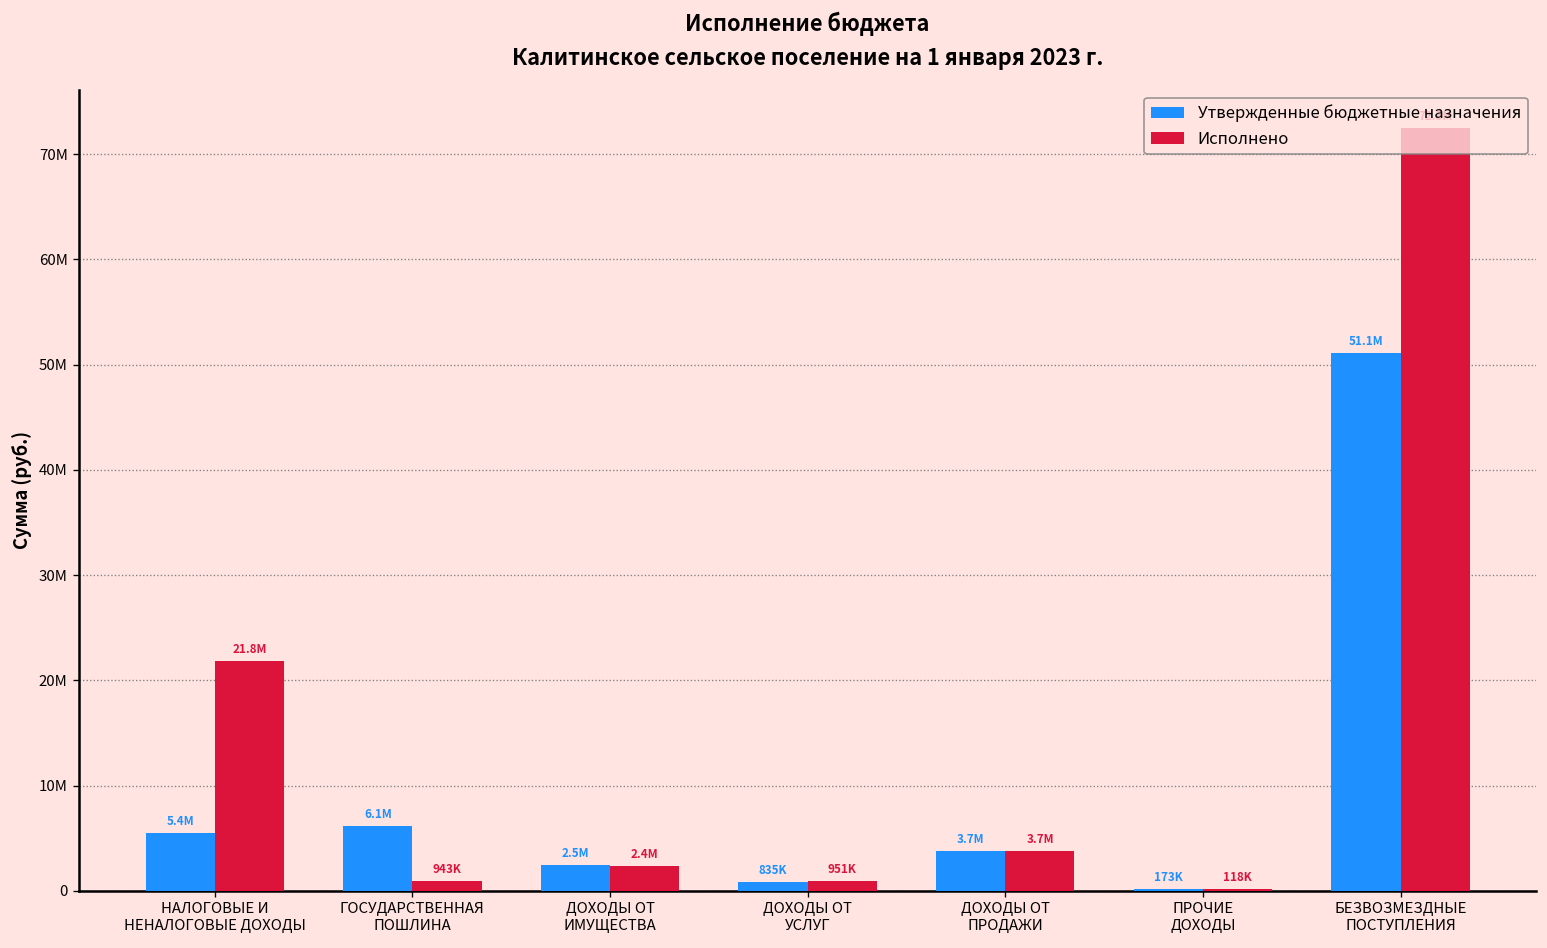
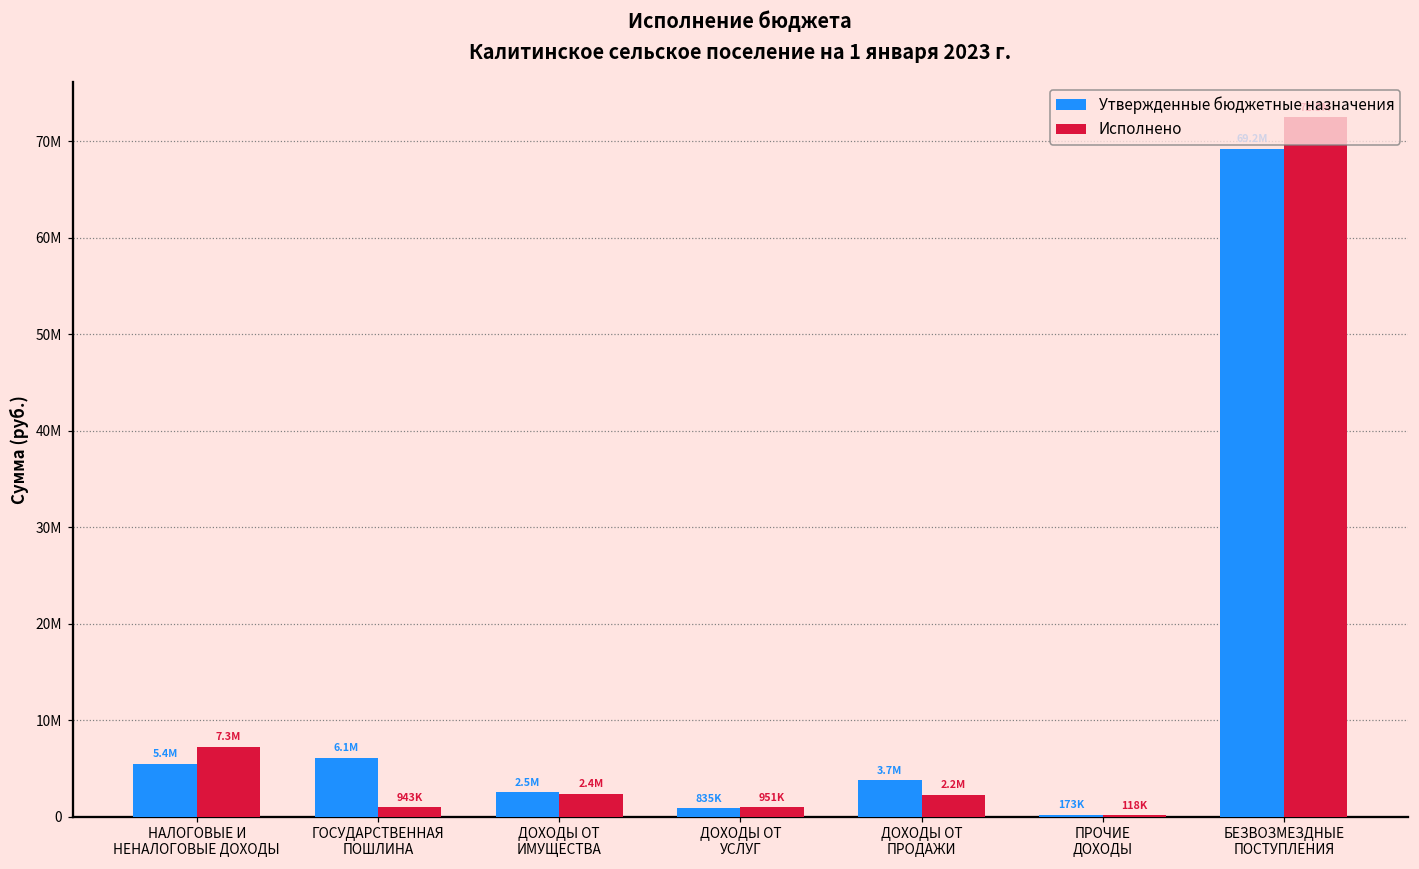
  {
    "Утвержденные бюджетные назначения": {
-     "БЕЗВОЗМЕЗДНЫЕ ПОСТУПЛЕНИЯ": "51000000"
+     "БЕЗВОЗМЕЗДНЫЕ ПОСТУПЛЕНИЯ": "69000000"
    },
    "Исполнено": {
-     "НАЛОГОВЫЕ И НЕНАЛОГОВЫЕ ДОХОДЫ": "21.8M",
+     "НАЛОГОВЫЕ И НЕНАЛОГОВЫЕ ДОХОДЫ": "7.3M",
      "ГОСУДАРСТВЕННАЯ ПОШЛИНА": "943K",
      "ДОХОДЫ ОТ ИМУЩЕСТВА": "2.4M",
      "ДОХОДЫ ОТ УСЛУГ": "951K",
-     "ДОХОДЫ ОТ ПРОДАЖИ": "3.7M",
+     "ДОХОДЫ ОТ ПРОДАЖИ": "2.2M",
      "ПРОЧИЕ ДОХОДЫ": "118K"
    }
  }
